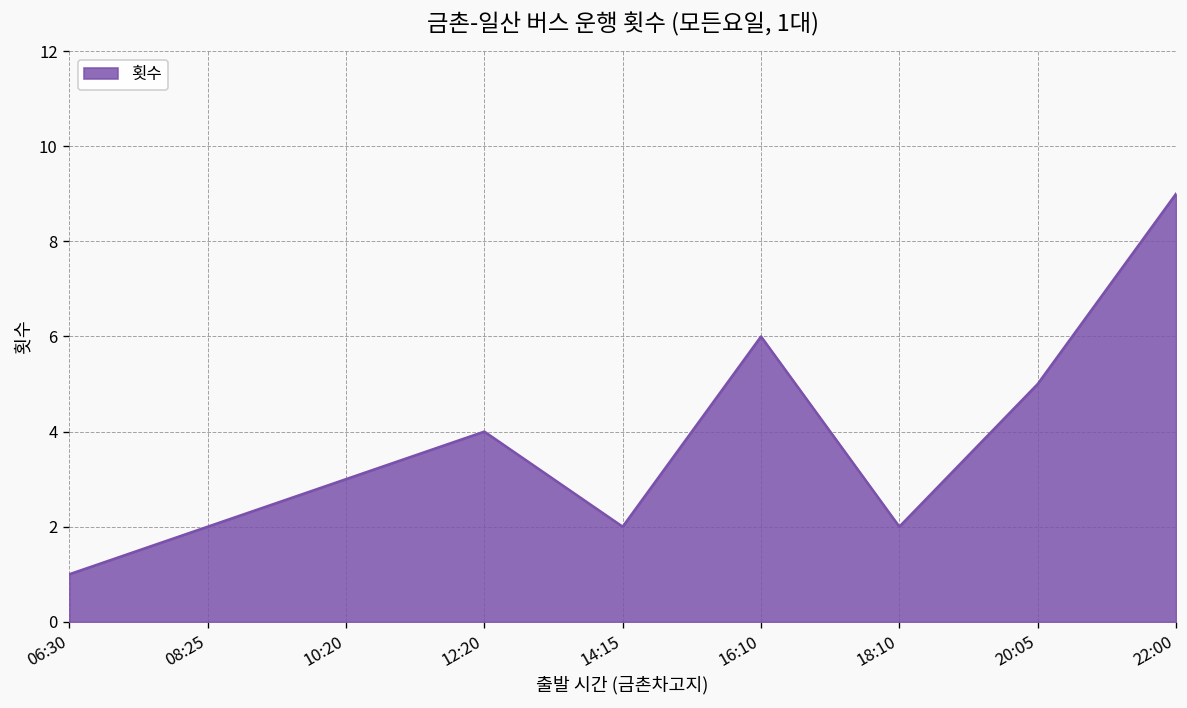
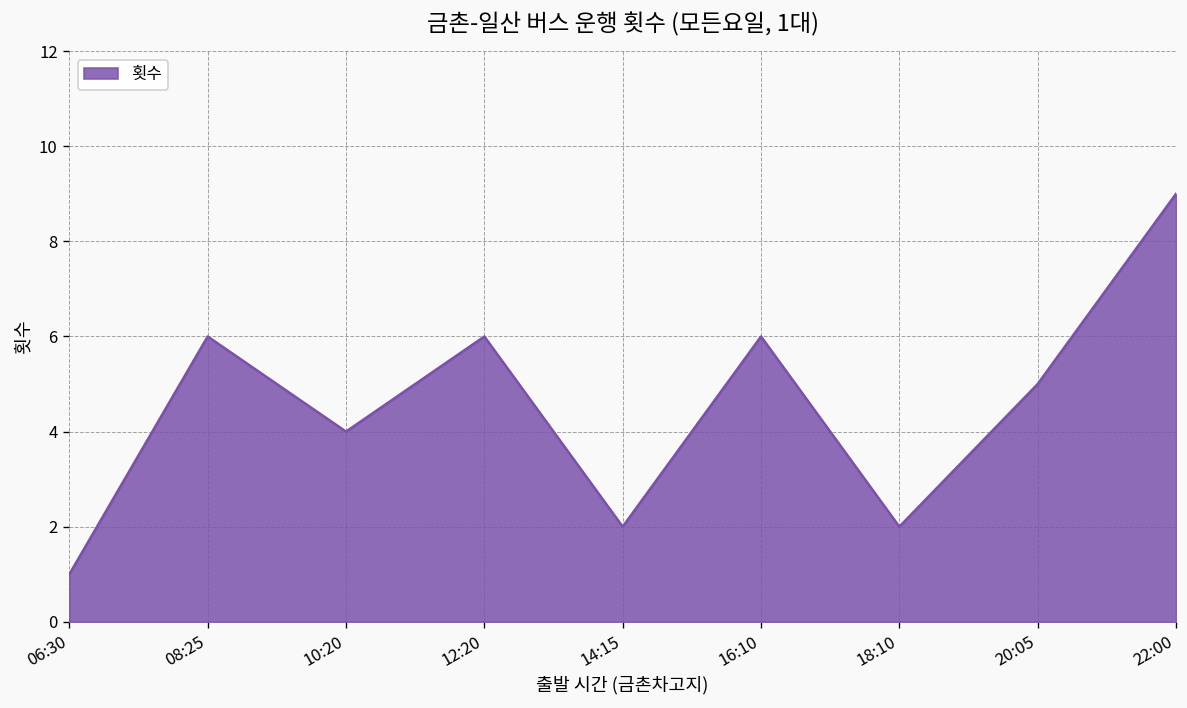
  {
    "06:30": 1,
-   "08:25": 2,
-   "10:20": 3,
-   "12:20": 4,
+   "08:25": 6,
+   "10:20": 4,
+   "12:20": 6,
    "14:15": 2,
    "16:10": 6,
    "18:10": 2,
    "20:05": 5,
    "22:00": 9
  }
